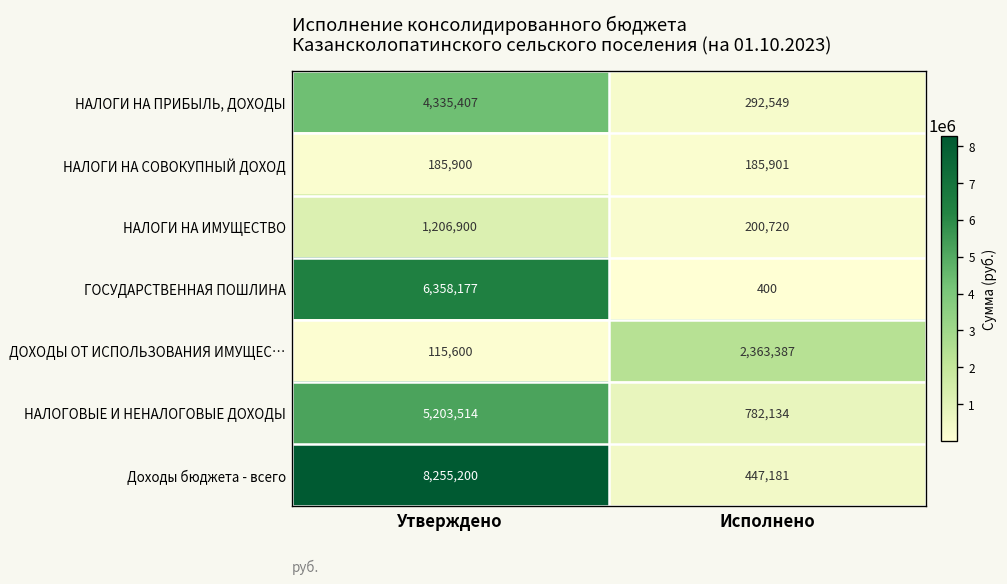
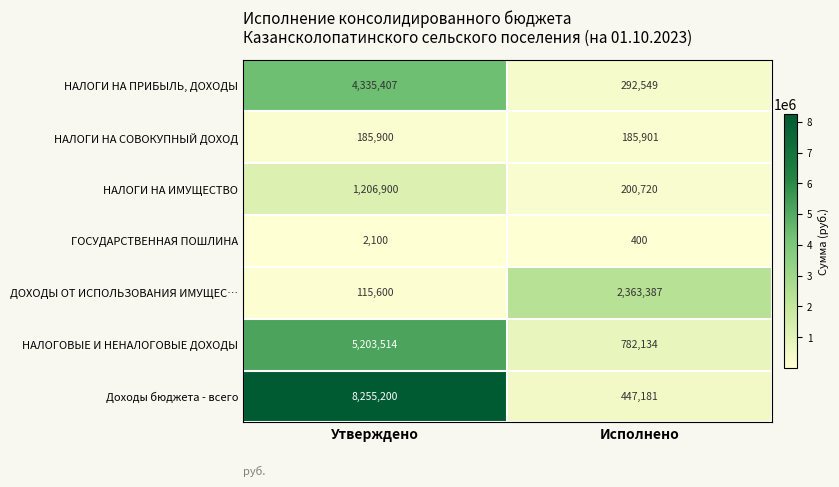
  {
    "НАЛОГИ НА ПРИБЫЛЬ, ДОХОДЫ": {
      "Утверждено": "4,335,407",
      "Исполнено": "292,549"
    },
    "НАЛОГИ НА СОВОКУПНЫЙ ДОХОД": {
      "Утверждено": "185,900",
      "Исполнено": "185,901"
    },
    "НАЛОГИ НА ИМУЩЕСТВО": {
      "Утверждено": "1,206,900",
      "Исполнено": "200,720"
    },
    "ГОСУДАРСТВЕННАЯ ПОШЛИНА": {
-     "Утверждено": "6,358,177",
+     "Утверждено": "2,100",
      "Исполнено": "400"
    },
    "ДОХОДЫ ОТ ИСПОЛЬЗОВАНИЯ ИМУЩЕС…": {
      "Утверждено": "115,600",
      "Исполнено": "2,363,387"
    },
    "НАЛОГОВЫЕ И НЕНАЛОГОВЫЕ ДОХОДЫ": {
      "Утверждено": "5,203,514",
      "Исполнено": "782,134"
    },
    "Доходы бюджета - всего": {
      "Утверждено": "8,255,200",
      "Исполнено": "447,181"
    }
  }
